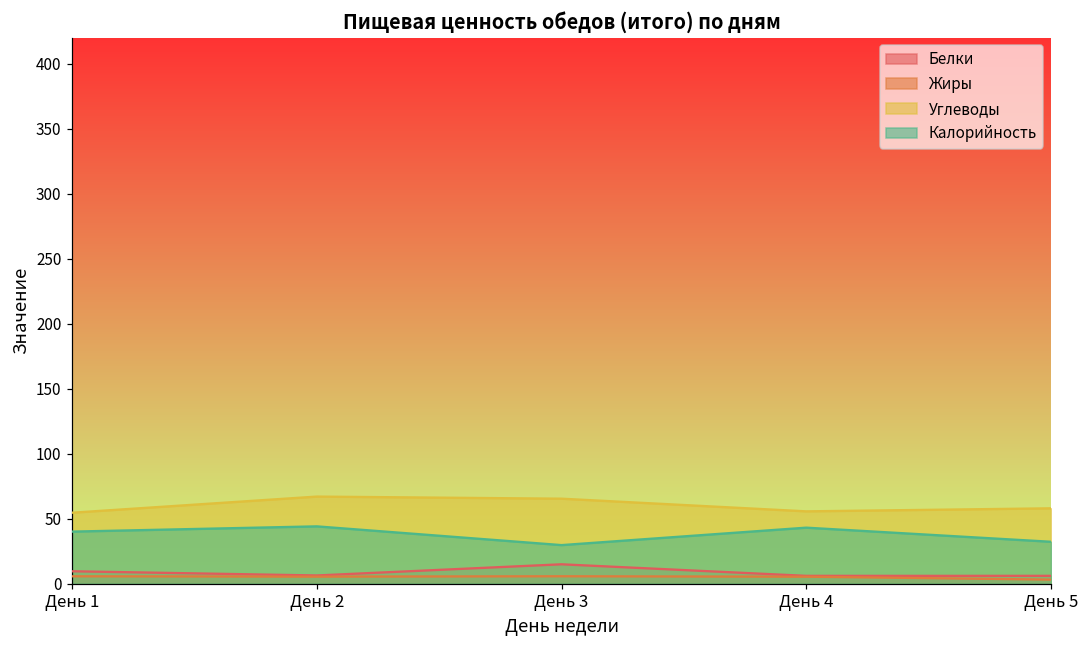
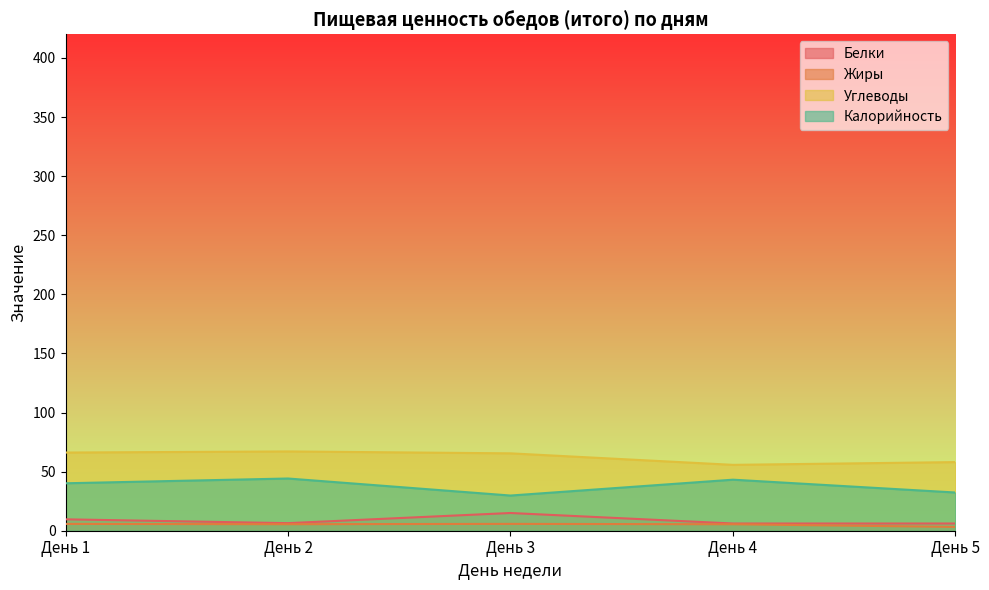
  {
    "Углеводы": {
-     "День 1": 55,
+     "День 1": 66,
      "День 2": 67,
      "День 3": 65,
      "День 4": 56,
      "День 5": 58
    },
    "Калорийность": {
      "День 1": 40,
      "День 2": 44,
      "День 3": 30,
      "День 4": 43,
      "День 5": 32
    }
  }
